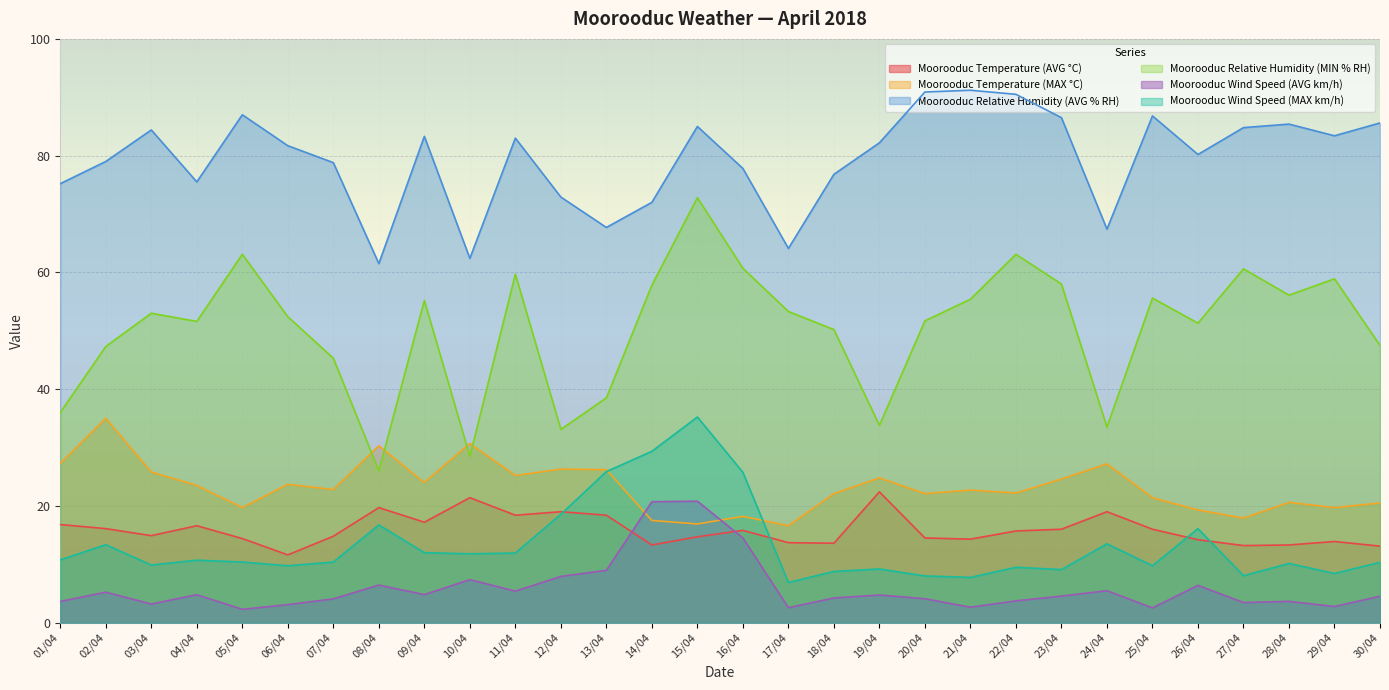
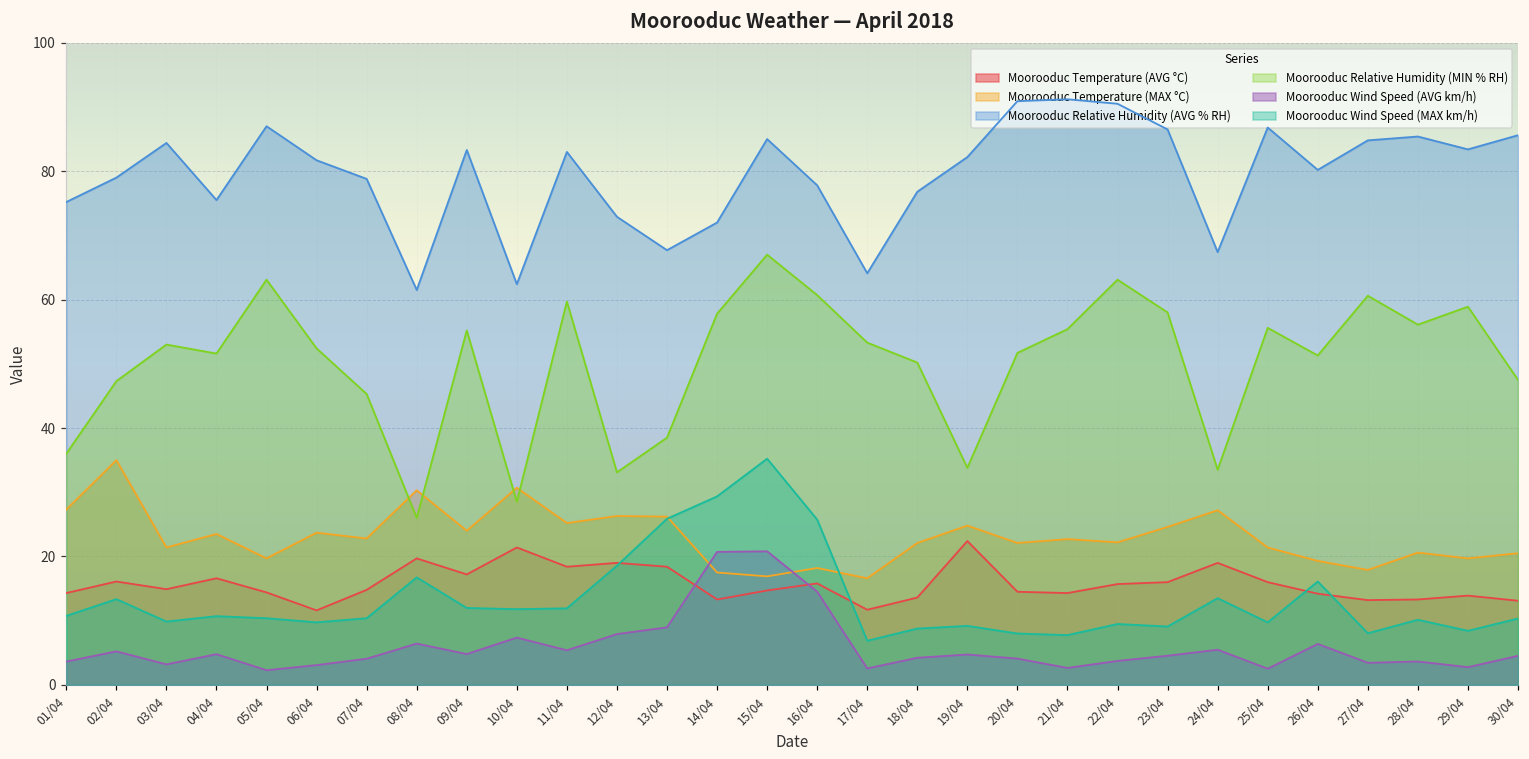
  {
    "Moorooduc Temperature (AVG °C)": {
-     "01/04": 17,
+     "01/04": 14,
      "02/04": 16,
      "03/04": 15,
      "04/04": 17,
      "05/04": 14,
      "06/04": 12,
      "07/04": 15,
      "08/04": 20,
      "09/04": 17,
      "10/04": 21,
      "11/04": 18,
      "12/04": 19,
      "13/04": 18,
      "14/04": 13,
      "15/04": 15,
      "16/04": 16,
-     "17/04": 14,
+     "17/04": 12,
      "18/04": 14,
      "19/04": 22,
      "20/04": 15,
      "21/04": 14,
      "22/04": 16,
      "23/04": 16,
      "24/04": 19,
      "25/04": 16,
      "26/04": 14,
      "27/04": 13,
      "28/04": 13,
      "29/04": 14,
      "30/04": 13
    },
    "Moorooduc Temperature (MAX °C)": {
      "01/04": 27,
      "02/04": 35,
-     "03/04": 26,
+     "03/04": 21,
      "04/04": 24,
      "05/04": 20,
      "06/04": 24,
      "07/04": 23,
      "08/04": 30,
      "09/04": 24,
      "10/04": 31,
      "11/04": 25,
      "12/04": 26,
      "14/04": 18,
      "15/04": 17,
      "16/04": 18,
      "17/04": 17,
      "18/04": 22,
      "19/04": 25,
      "20/04": 22,
      "21/04": 23,
      "22/04": 22,
      "23/04": 25,
      "24/04": 27,
      "25/04": 21,
      "26/04": 19,
      "27/04": 18,
      "28/04": 21,
      "29/04": 20,
      "30/04": 21
    },
    "Moorooduc Relative Humidity (MIN % RH)": {
      "01/04": 36,
      "02/04": 47,
      "03/04": 53,
      "04/04": 52,
      "05/04": 63,
      "06/04": 52,
      "07/04": 45,
      "08/04": 26,
      "09/04": 55,
      "10/04": 29,
      "11/04": 60,
      "12/04": 33,
      "13/04": 39,
      "14/04": 58,
-     "15/04": 73,
+     "15/04": 67,
      "16/04": 61,
      "17/04": 53,
      "18/04": 50,
      "19/04": 34,
      "20/04": 52,
      "21/04": 55,
      "22/04": 63,
      "23/04": 58,
      "24/04": 34,
      "25/04": 56,
      "26/04": 51,
      "27/04": 61,
      "28/04": 56,
      "29/04": 59,
      "30/04": 48
    },
    "Moorooduc Wind Speed (AVG km/h)": {
      "01/04": 4,
      "02/04": 5,
      "03/04": 3,
      "04/04": 5,
      "05/04": 2,
      "06/04": 3,
      "07/04": 4,
      "08/04": 6,
      "09/04": 5,
      "10/04": 7,
      "11/04": 5,
      "12/04": 8,
      "13/04": 9,
      "14/04": 21,
      "15/04": 21,
      "16/04": 15,
      "17/04": 3,
      "18/04": 4,
      "19/04": 5,
      "20/04": 4,
      "21/04": 3,
      "22/04": 4,
      "23/04": 5,
      "24/04": 5,
      "25/04": 3,
      "26/04": 6,
      "27/04": 3,
      "28/04": 4,
      "29/04": 3,
      "30/04": 5
    }
  }
